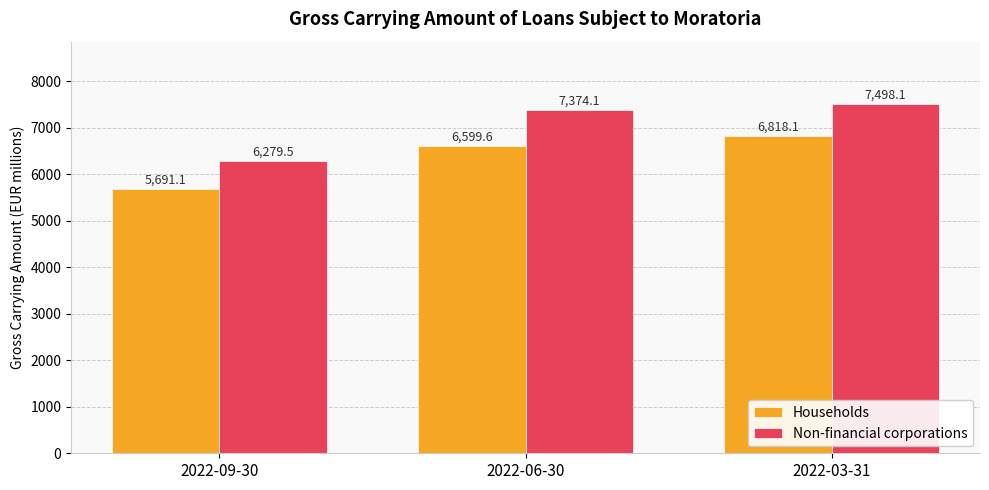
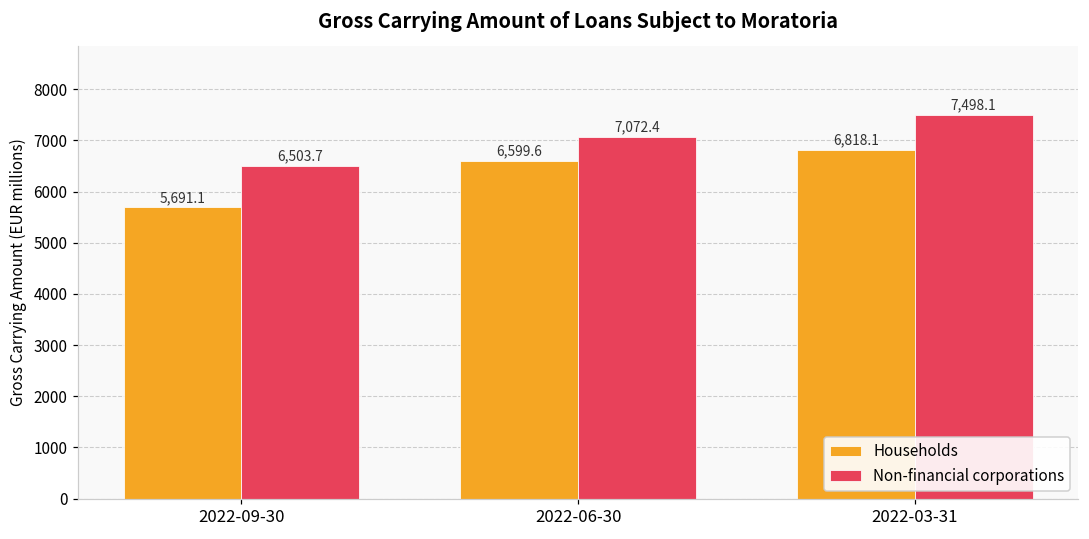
  {
    "Households": {
      "2022-09-30": "5,691.1",
      "2022-06-30": "6,599.6",
      "2022-03-31": "6,818.1"
    },
    "Non-financial corporations": {
-     "2022-09-30": "6,279.5",
-     "2022-06-30": "7,374.1",
+     "2022-09-30": "6,503.7",
+     "2022-06-30": "7,072.4",
      "2022-03-31": "7,498.1"
    }
  }
